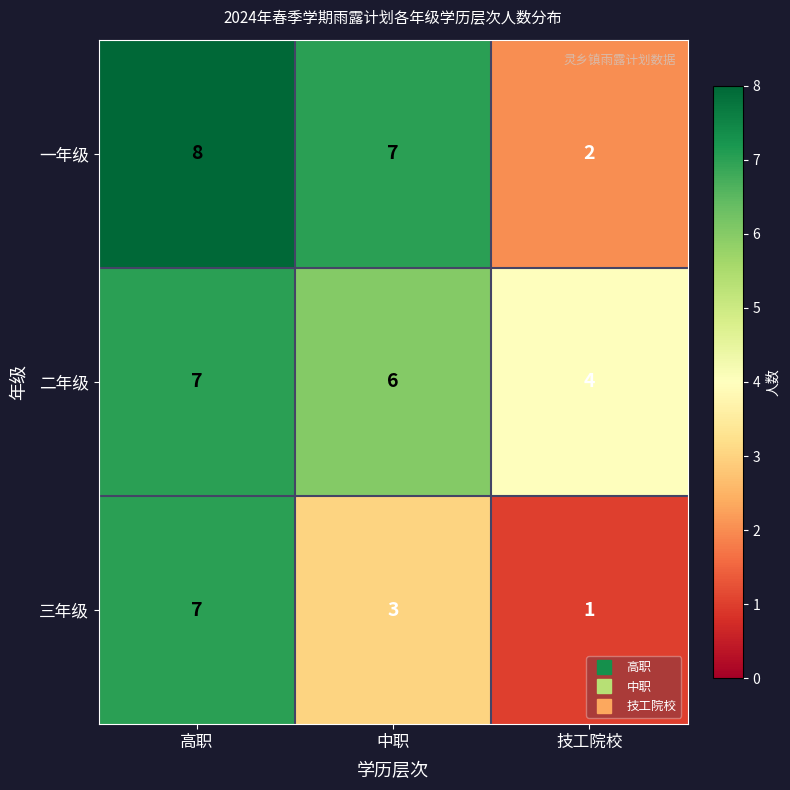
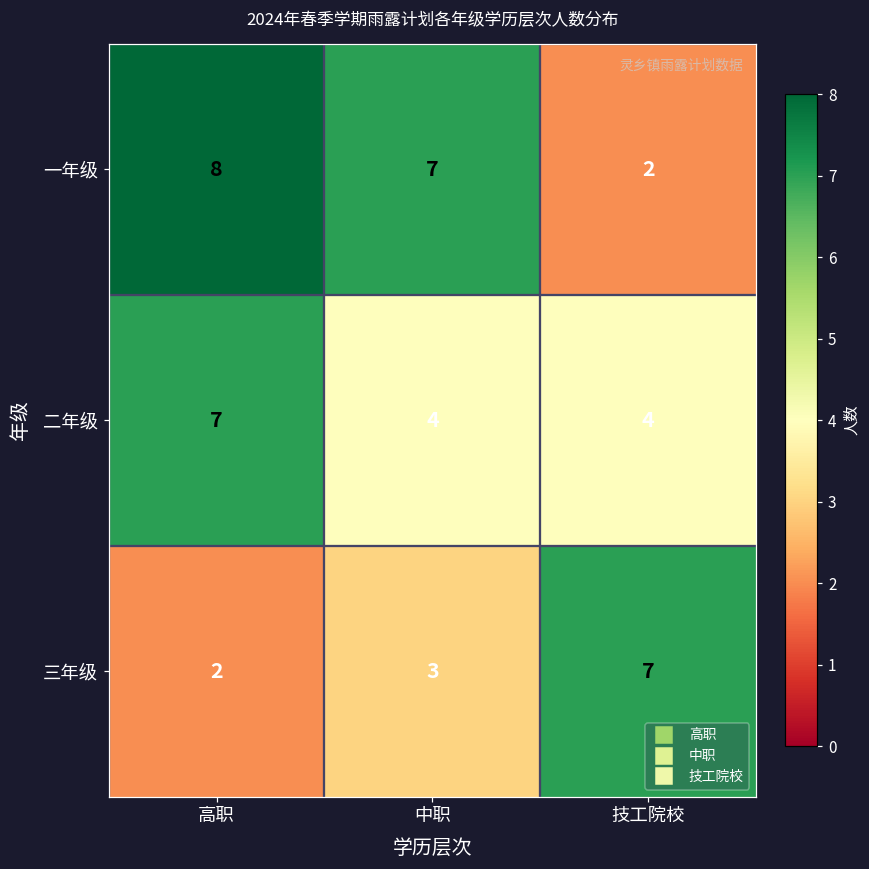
  {
    "一年级": {
      "高职": 8,
      "中职": 7
    },
    "二年级": {
      "高职": 7,
-     "中职": 6,
+     "中职": 4,
      "技工院校": 4
    },
    "三年级": {
-     "高职": 7,
+     "高职": 2,
      "中职": 3,
-     "技工院校": 1
+     "技工院校": 7
    }
  }
